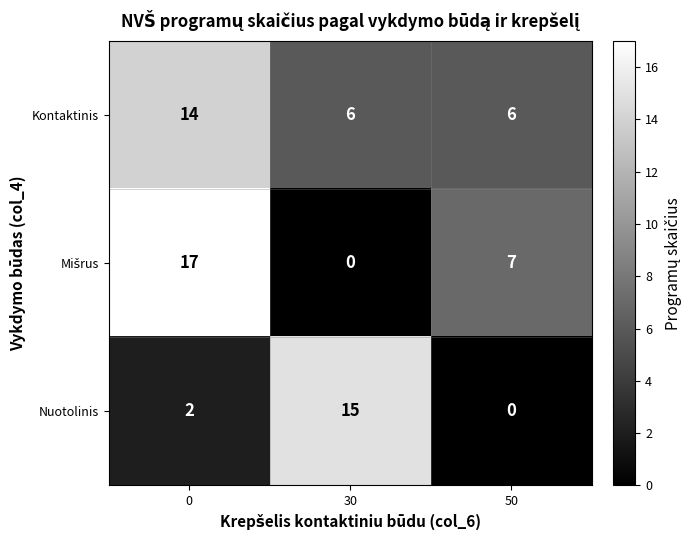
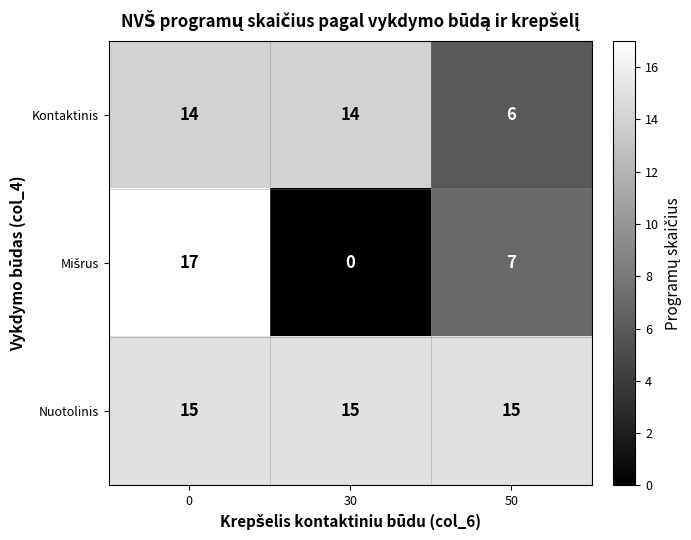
  {
    "Kontaktinis": {
      "0": 14,
-     "30": 6,
+     "30": 14,
      "50": 6
    },
    "Mišrus": {
      "0": 17,
      "30": 0,
      "50": 7
    },
    "Nuotolinis": {
-     "0": 2,
+     "0": 15,
      "30": 15,
-     "50": 0
+     "50": 15
    }
  }
